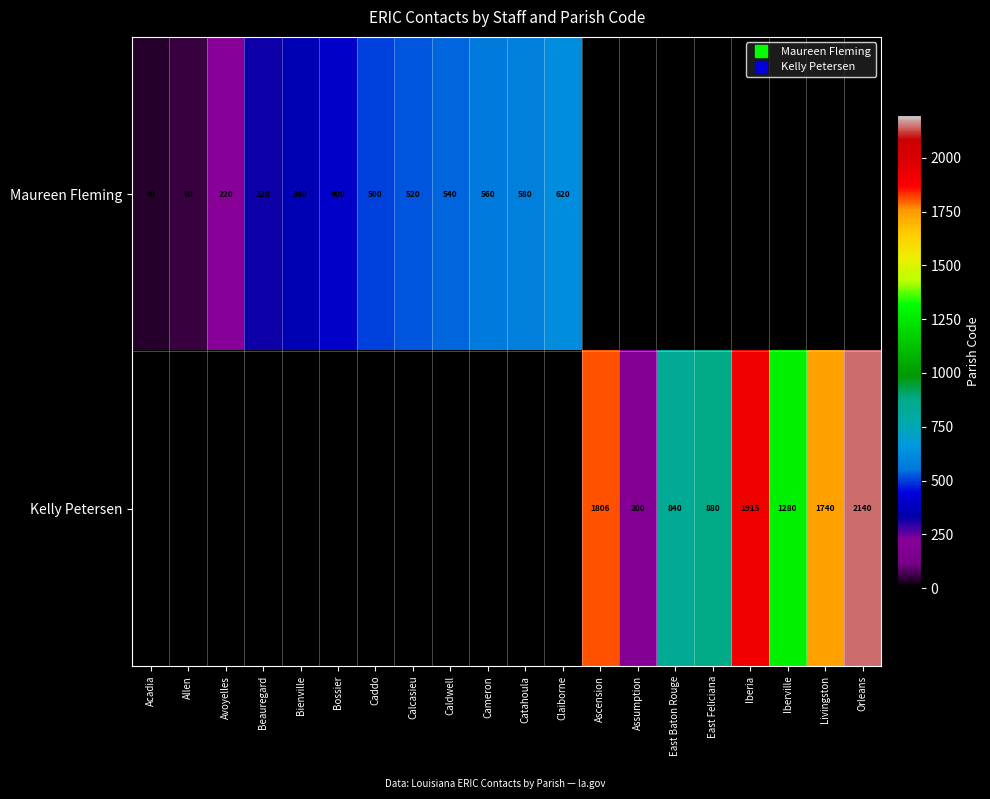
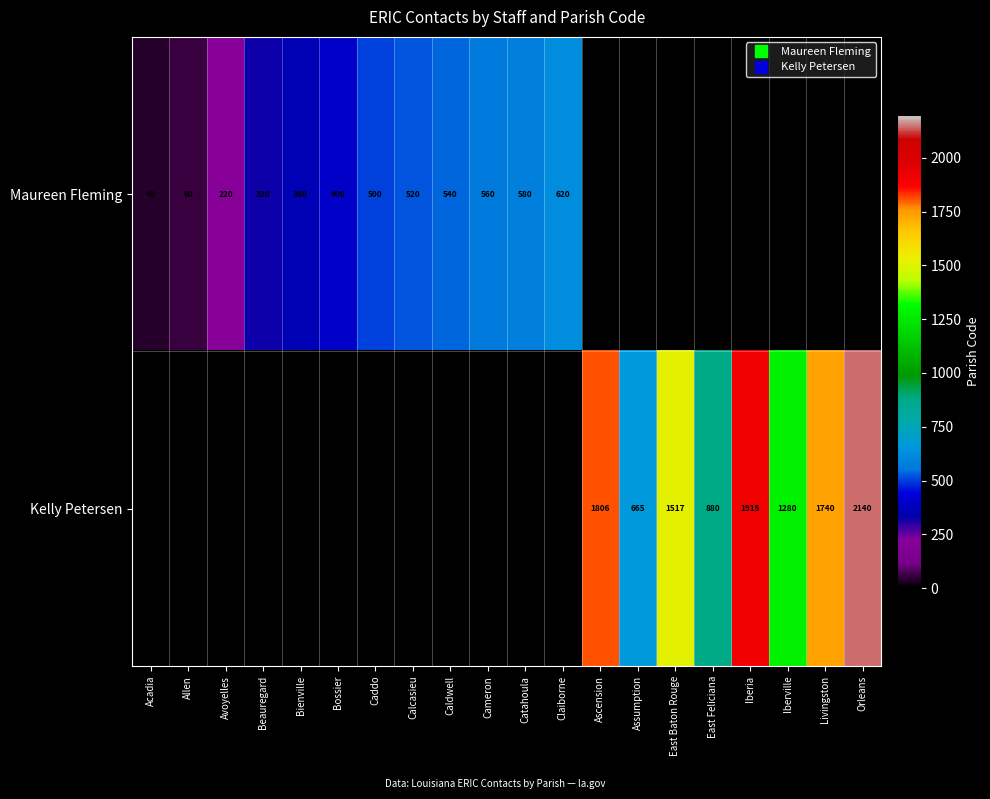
  {
    "Maureen Fleming": {
      "Allen": 60,
      "Avoyelles": 220,
      "Beauregard": 320,
      "Bienville": 360,
      "Bossier": 400,
      "Caddo": 500,
      "Calcasieu": 520,
      "Caldwell": 540,
      "Cameron": 560,
      "Catahoula": 580,
      "Claiborne": 620
    },
    "Kelly Petersen": {
      "Ascension": 1806,
-     "Assumption": 200,
-     "East Baton Rouge": 840,
+     "Assumption": 665,
+     "East Baton Rouge": 1517,
      "East Feliciana": 880,
      "Iberia": 1915,
      "Iberville": 1280,
      "Livingston": 1740,
      "Orleans": 2140
    }
  }
